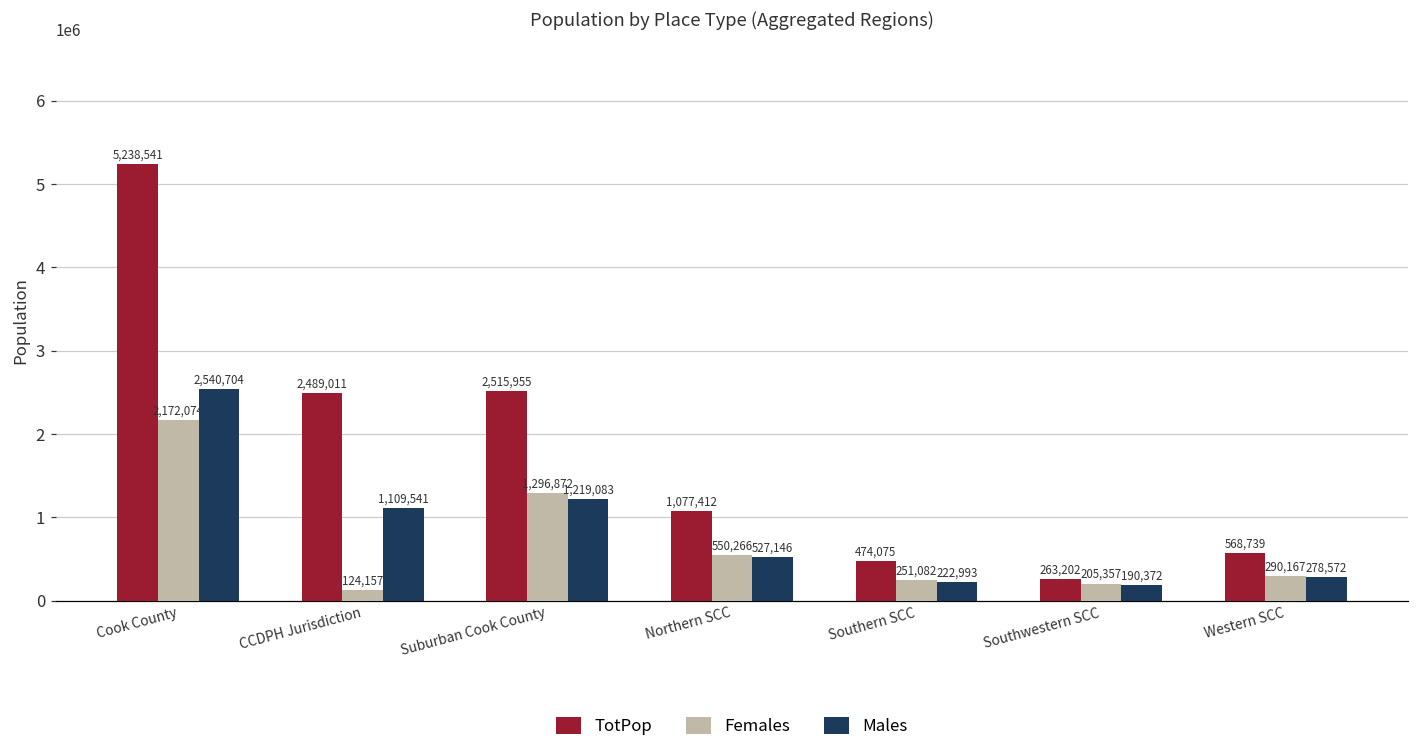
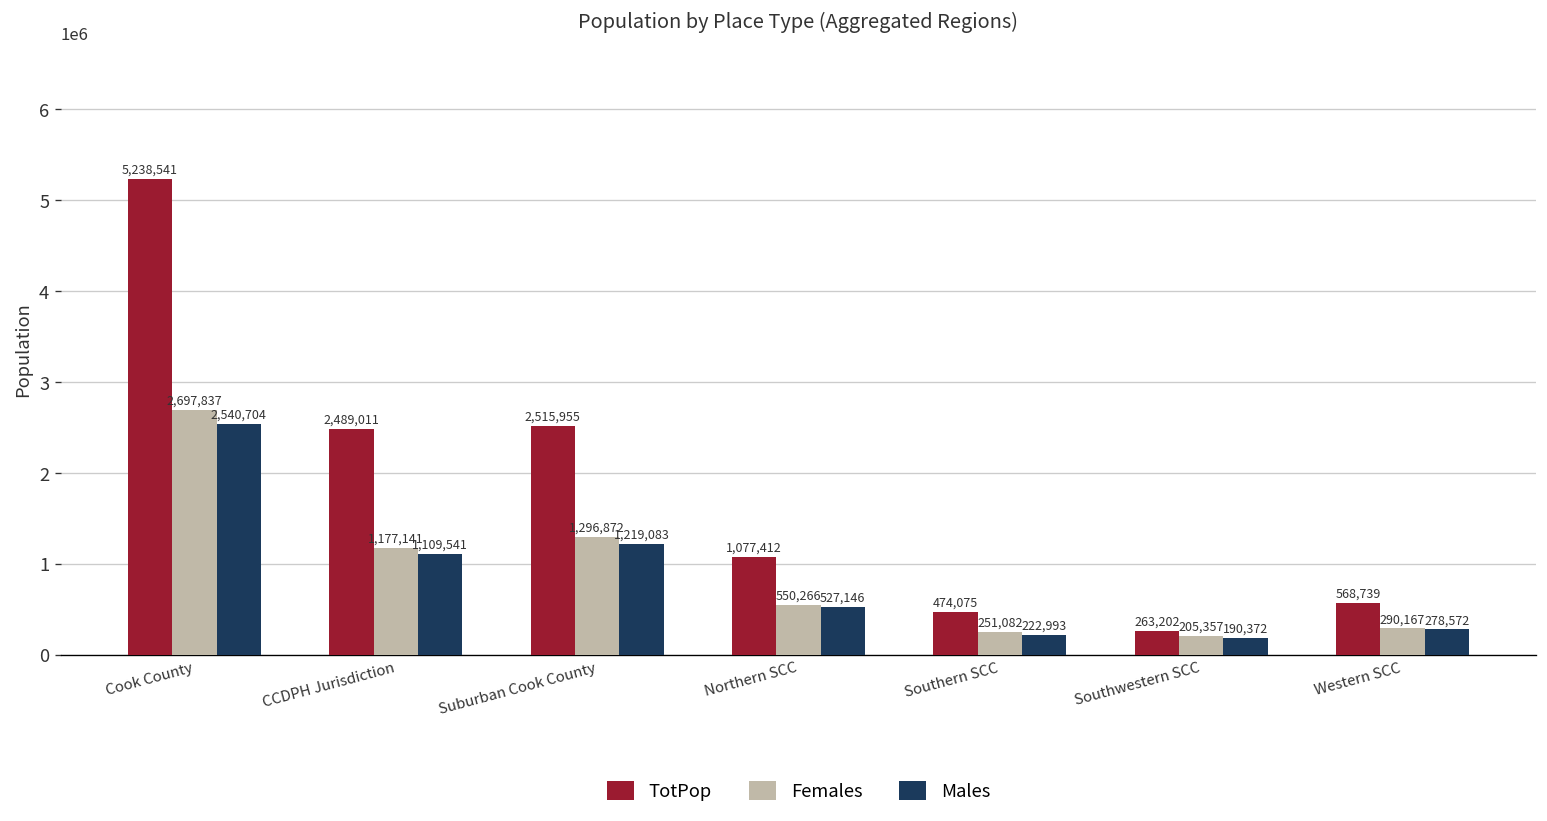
  {
    "TotPop": {
      "Cook County": "5,238,541",
      "CCDPH Jurisdiction": "2,489,011",
      "Suburban Cook County": "2,515,955",
      "Northern SCC": "1,077,412",
      "Southern SCC": "474,075",
      "Southwestern SCC": "263,202",
      "Western SCC": "568,739"
    },
    "Females": {
-     "Cook County": "2,172,074",
-     "CCDPH Jurisdiction": "124,157",
+     "Cook County": "2,697,837",
+     "CCDPH Jurisdiction": "1,177,141",
      "Suburban Cook County": "1,296,872",
      "Northern SCC": "550,266",
      "Southern SCC": "251,082",
      "Southwestern SCC": "205,357",
      "Western SCC": "290,167"
    },
    "Males": {
      "Cook County": "2,540,704",
      "CCDPH Jurisdiction": "1,109,541",
      "Suburban Cook County": "1,219,083",
      "Northern SCC": "527,146",
      "Southern SCC": "222,993",
      "Southwestern SCC": "190,372",
      "Western SCC": "278,572"
    }
  }
